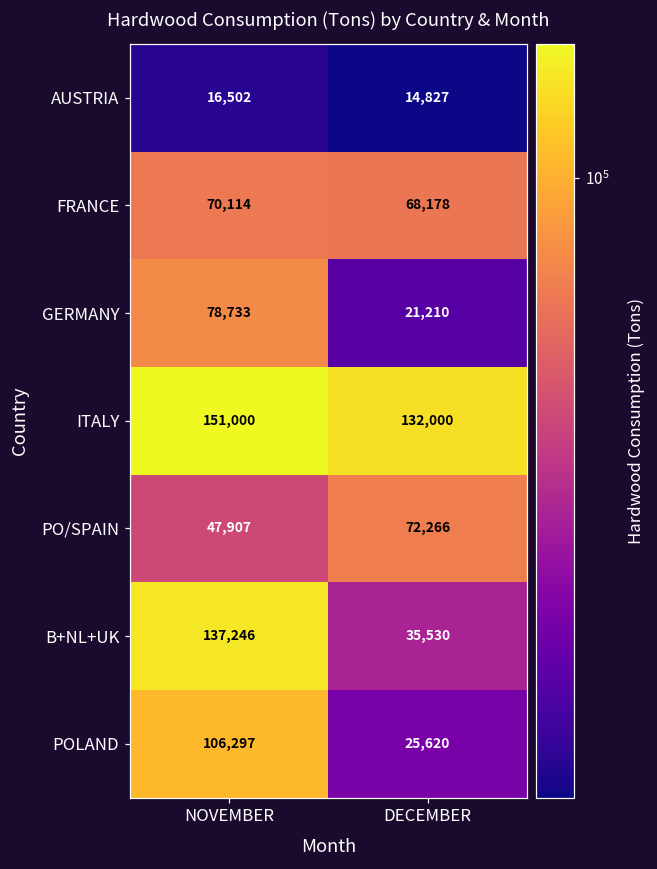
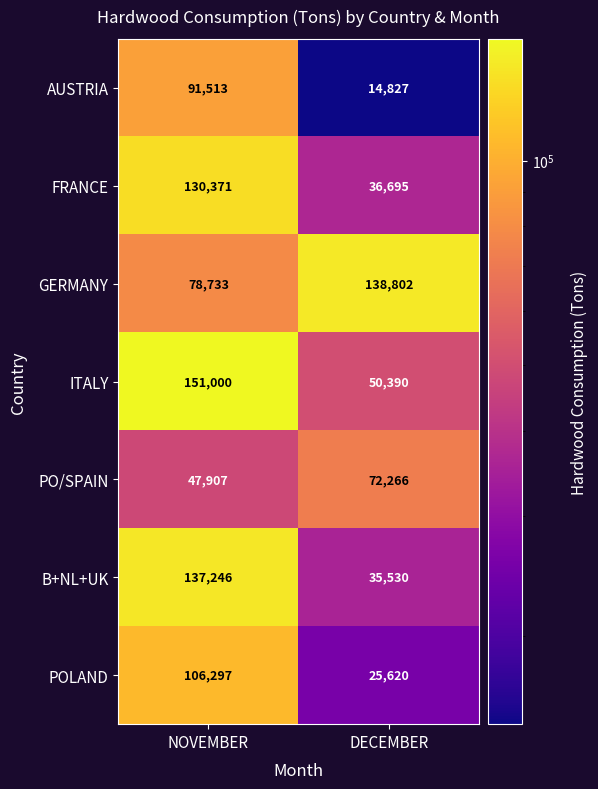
  {
    "AUSTRIA": {
-     "NOVEMBER": "16,502",
+     "NOVEMBER": "91,513",
      "DECEMBER": "14,827"
    },
    "FRANCE": {
-     "NOVEMBER": "70,114",
-     "DECEMBER": "68,178"
+     "NOVEMBER": "130,371",
+     "DECEMBER": "36,695"
    },
    "GERMANY": {
      "NOVEMBER": "78,733",
-     "DECEMBER": "21,210"
+     "DECEMBER": "138,802"
    },
    "ITALY": {
      "NOVEMBER": "151,000",
-     "DECEMBER": "132,000"
+     "DECEMBER": "50,390"
    },
    "PO/SPAIN": {
      "NOVEMBER": "47,907",
      "DECEMBER": "72,266"
    },
    "B+NL+UK": {
      "NOVEMBER": "137,246",
      "DECEMBER": "35,530"
    },
    "POLAND": {
      "NOVEMBER": "106,297",
      "DECEMBER": "25,620"
    }
  }
